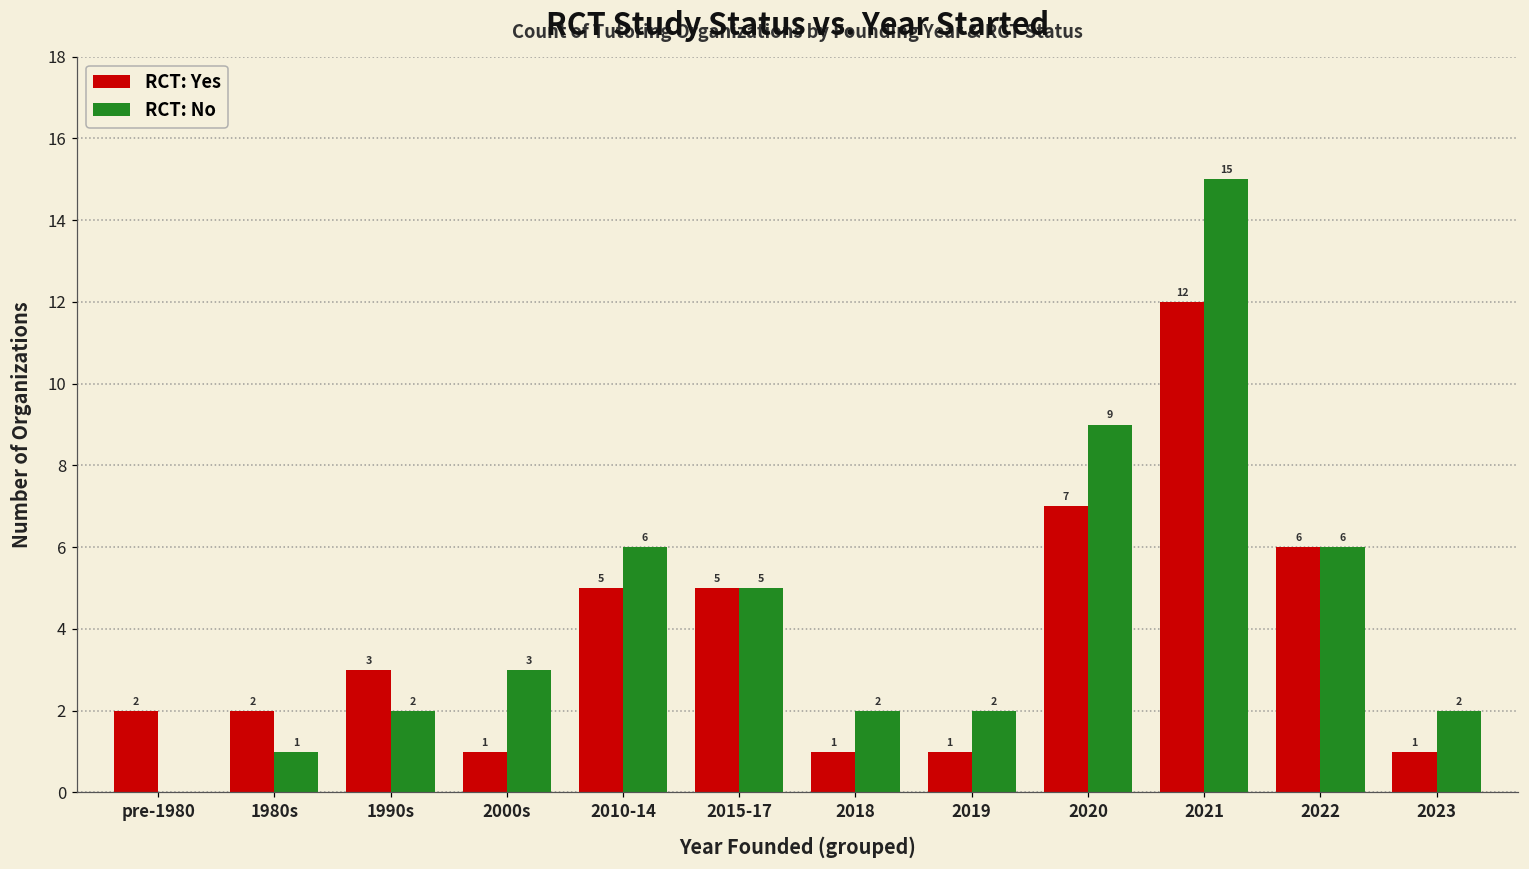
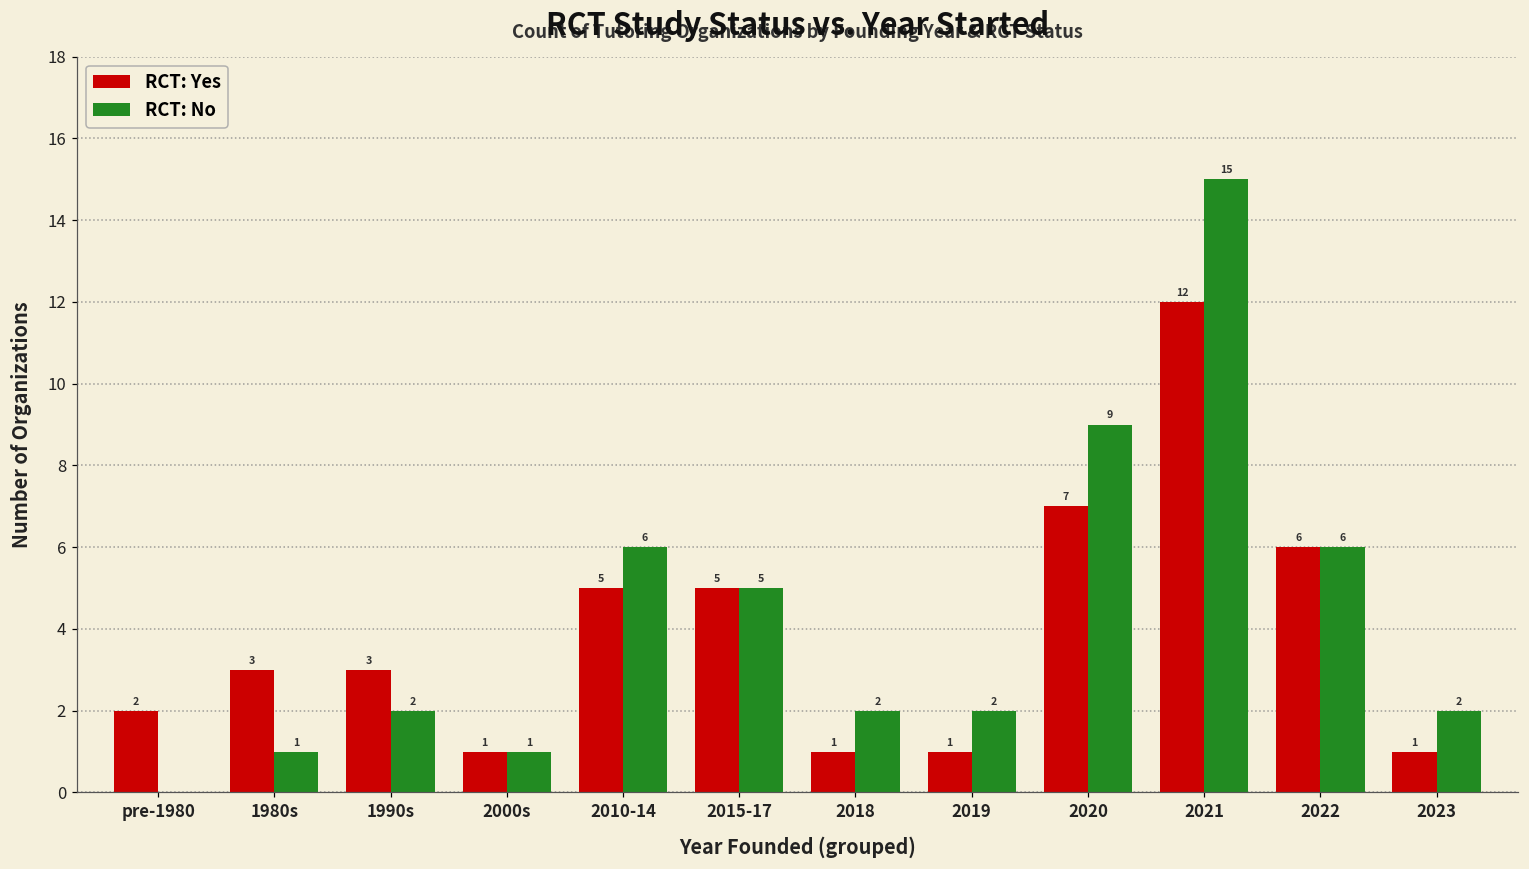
  {
    "RCT: Yes": {
      "pre-1980": 2,
-     "1980s": 2,
+     "1980s": 3,
      "1990s": 3,
      "2000s": 1,
      "2010-14": 5,
      "2015-17": 5,
      "2018": 1,
      "2019": 1,
      "2020": 7,
      "2021": 12,
      "2022": 6,
      "2023": 1
    },
    "RCT: No": {
      "1980s": 1,
      "1990s": 2,
-     "2000s": 3,
+     "2000s": 1,
      "2010-14": 6,
      "2015-17": 5,
      "2018": 2,
      "2019": 2,
      "2020": 9,
      "2021": 15,
      "2022": 6,
      "2023": 2
    }
  }
